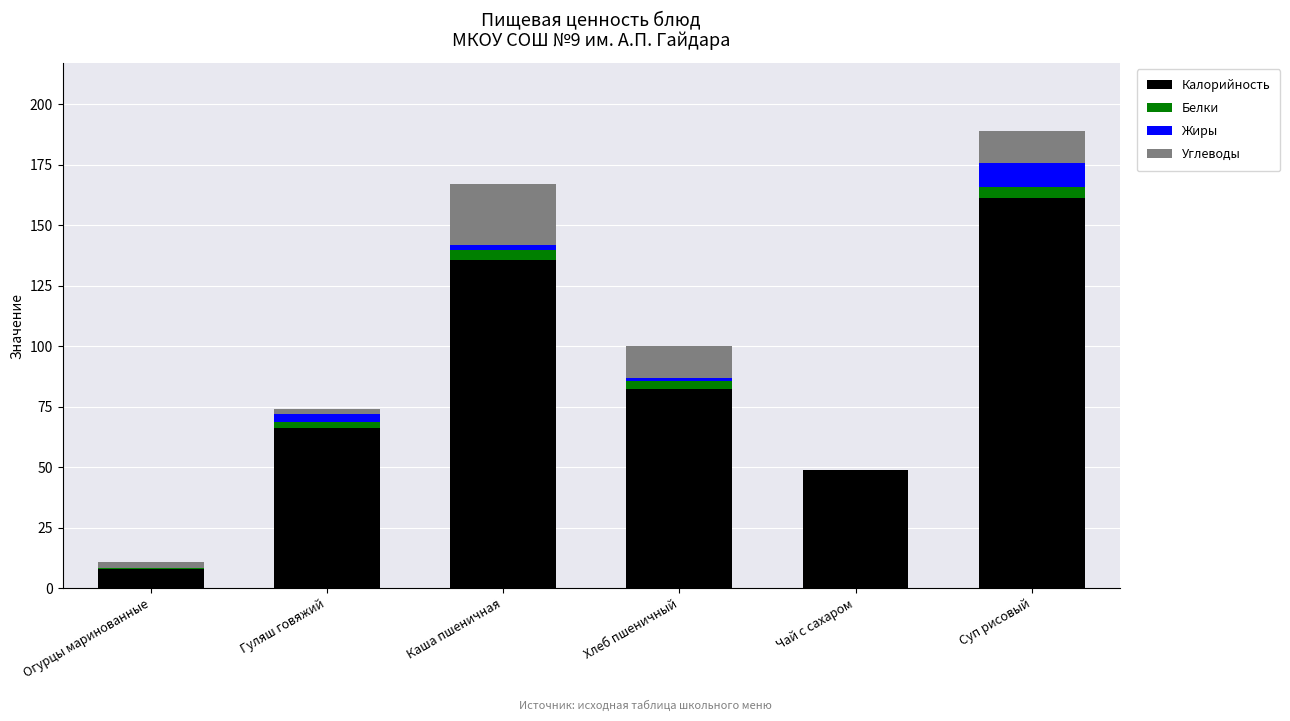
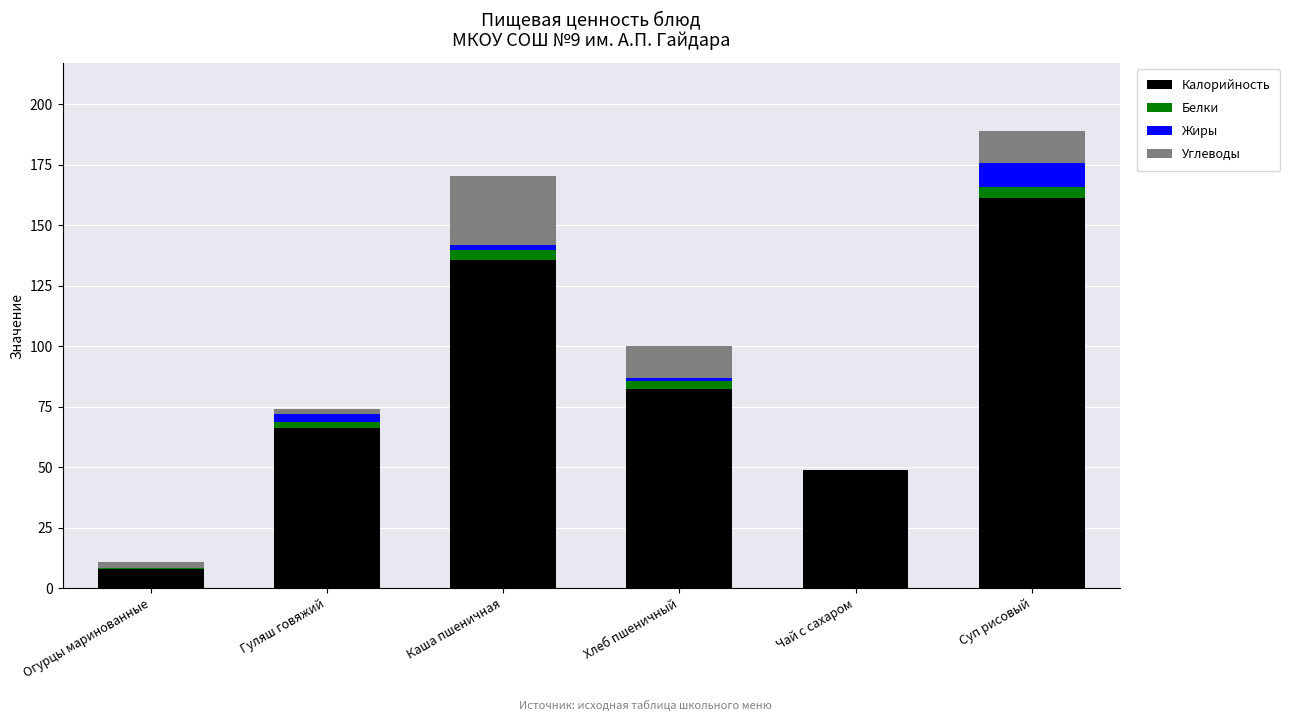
  {
    "Калорийность": {
      "Огурцы маринованные": 8,
      "Гуляш говяжий": 66,
      "Каша пшеничная": 136,
      "Хлеб пшеничный": 82,
      "Чай с сахаром": 49,
      "Суп рисовый": 161
    },
    "Белки": {
      "Гуляш говяжий": 3,
      "Каша пшеничная": 4,
      "Хлеб пшеничный": 3,
      "Суп рисовый": 5
    },
    "Жиры": {
      "Огурцы маринованные": 0,
      "Гуляш говяжий": 3,
      "Каша пшеничная": 2,
      "Хлеб пшеничный": 1,
      "Чай с сахаром": 0,
      "Суп рисовый": 10
    },
    "Углеводы": {
      "Огурцы маринованные": 2,
      "Гуляш говяжий": 2,
-     "Каша пшеничная": 25,
+     "Каша пшеничная": 29,
      "Хлеб пшеничный": 13,
      "Чай с сахаром": 0,
      "Суп рисовый": 13
    }
  }
